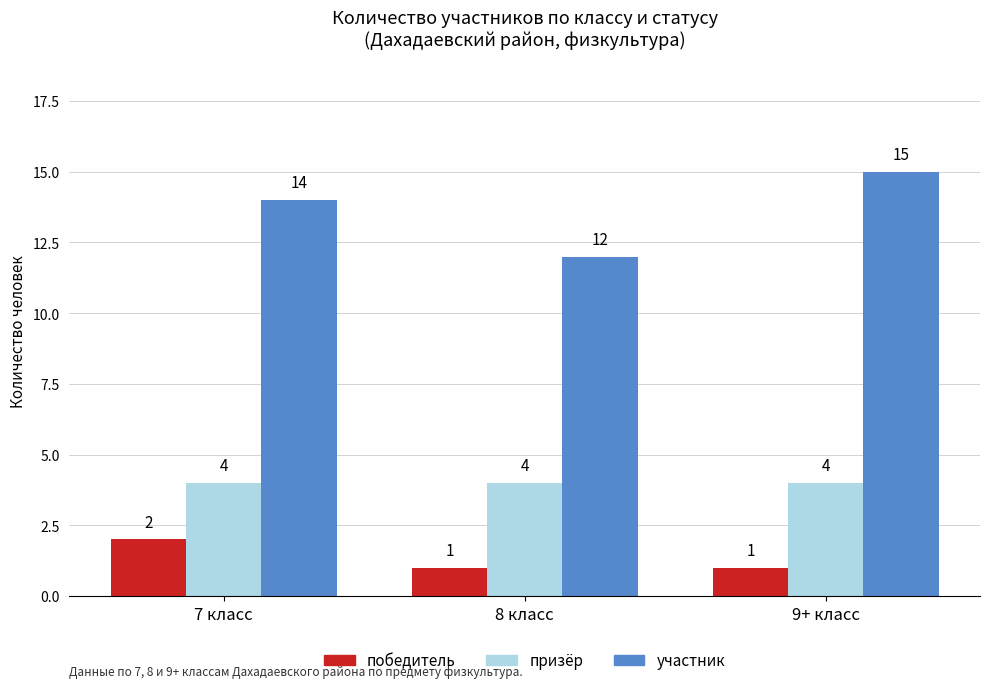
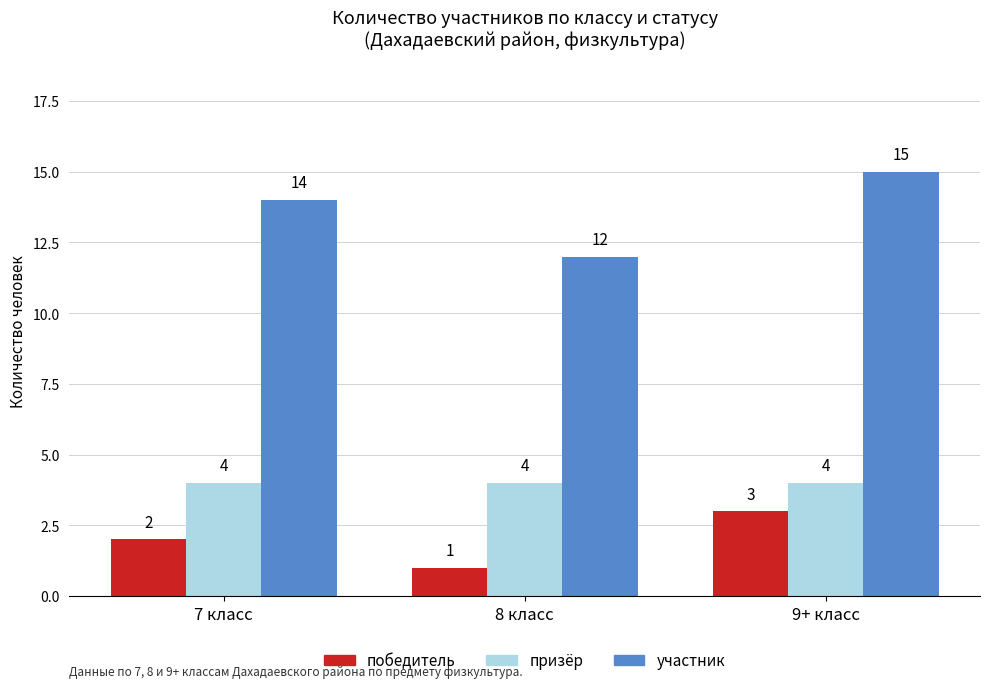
  {
    "победитель": {
      "7 класс": 2,
      "8 класс": 1,
-     "9+ класс": 1
+     "9+ класс": 3
    },
    "призёр": {
      "7 класс": 4,
      "8 класс": 4,
      "9+ класс": 4
    },
    "участник": {
      "7 класс": 14,
      "8 класс": 12,
      "9+ класс": 15
    }
  }
